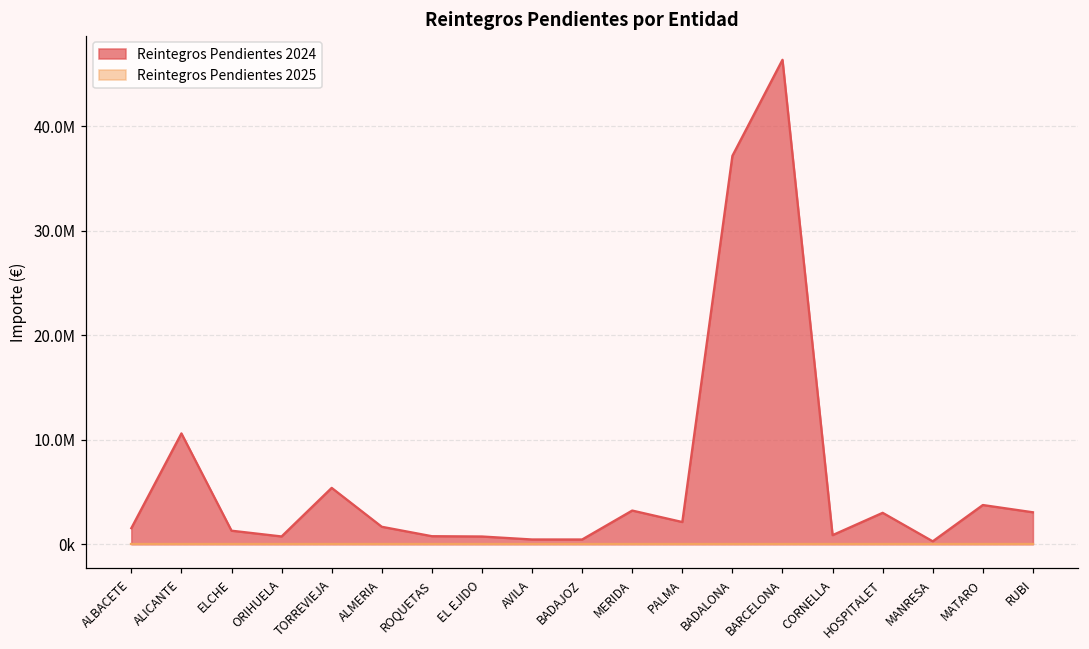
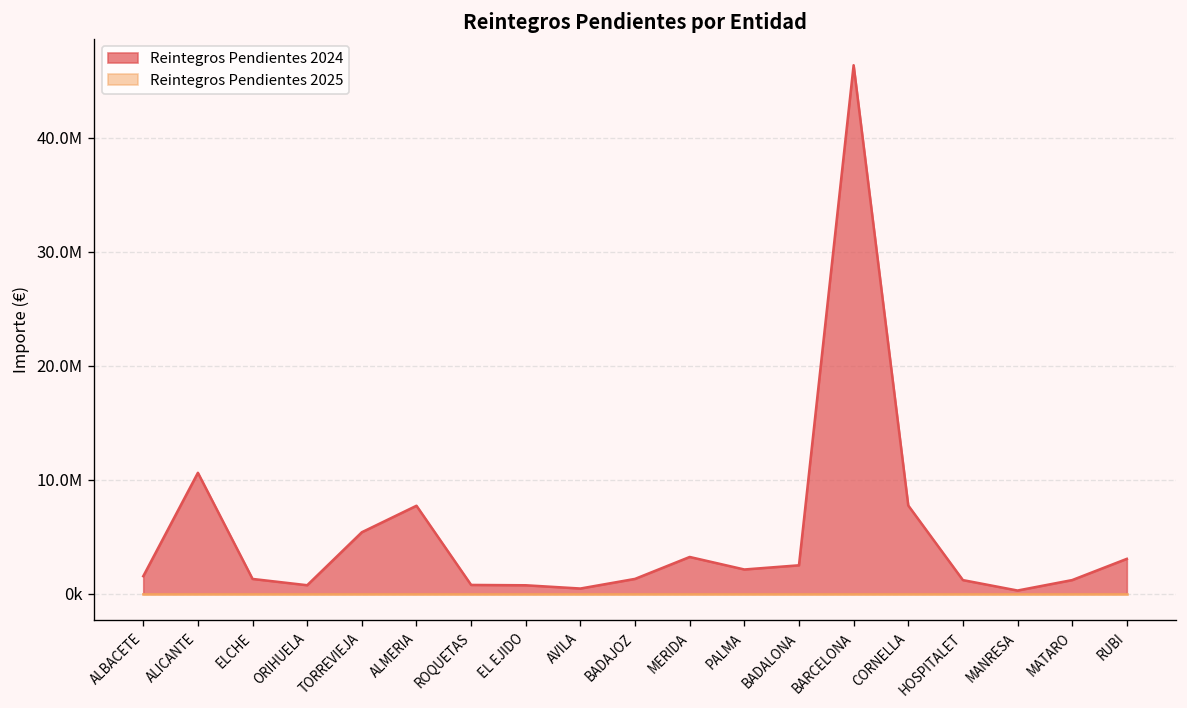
  {
    "Reintegros Pendientes 2024": {
      "ALBACETE": 2000000,
      "ALICANTE": 11000000,
      "ELCHE": 1000000,
      "ORIHUELA": 1000000,
      "TORREVIEJA": 5000000,
-     "ALMERIA": 2000000,
+     "ALMERIA": 8000000,
      "ROQUETAS": 1000000,
      "EL EJIDO": 1000000,
      "AVILA": 0,
-     "BADAJOZ": 0,
+     "BADAJOZ": 1000000,
      "MERIDA": 3000000,
      "PALMA": 2000000,
-     "BADALONA": 37000000,
+     "BADALONA": 2000000,
      "BARCELONA": 46000000,
-     "CORNELLA": 1000000,
-     "HOSPITALET": 3000000,
+     "CORNELLA": 8000000,
+     "HOSPITALET": 1000000,
      "MANRESA": 0,
-     "MATARO": 4000000,
+     "MATARO": 1000000,
      "RUBI": 3000000
    },
    "Reintegros Pendientes 2025": {
      "ALBACETE": 0,
      "ALICANTE": 0,
      "ELCHE": 0,
      "ORIHUELA": 0,
      "TORREVIEJA": 0,
      "ALMERIA": 0,
      "ROQUETAS": 0,
      "EL EJIDO": 0,
      "AVILA": 0,
      "BADAJOZ": 0,
      "MERIDA": 0,
      "PALMA": 0,
      "BADALONA": 0,
      "BARCELONA": 0,
      "CORNELLA": 0,
      "HOSPITALET": 0,
      "MANRESA": 0,
      "MATARO": 0,
      "RUBI": 0
    }
  }
